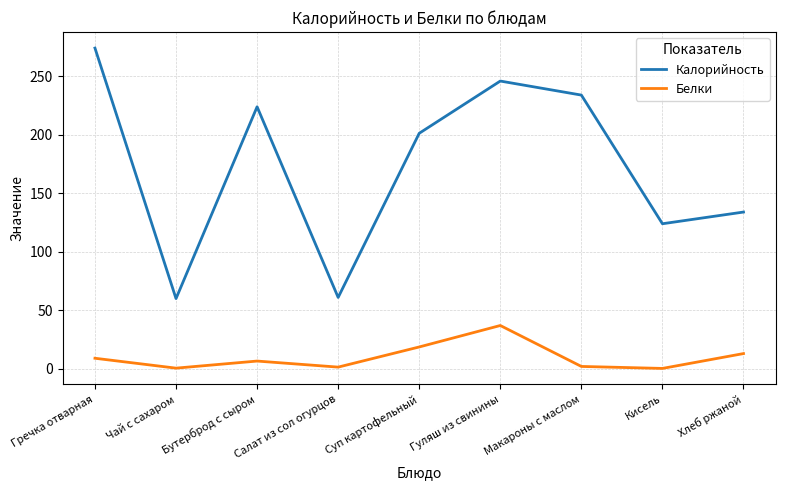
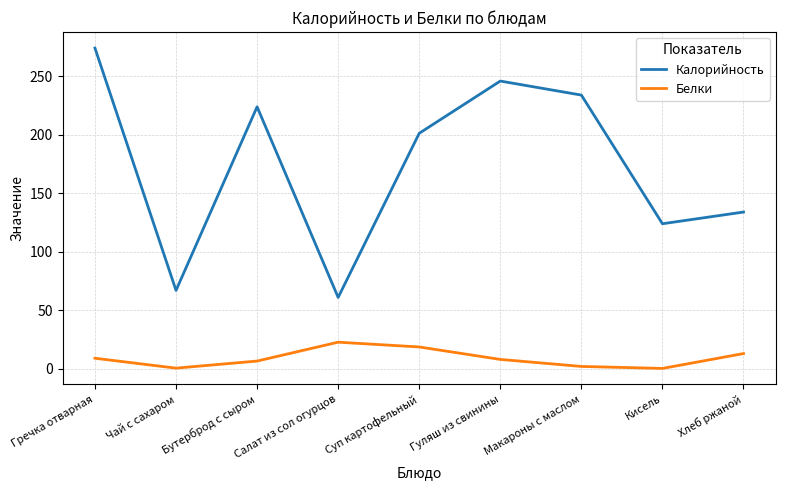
  {
    "Калорийность": {
      "Гречка отварная": 274,
-     "Чай с сахаром": 60,
+     "Чай с сахаром": 67,
      "Бутерброд с сыром": 224,
      "Салат из сол огурцов": 61,
      "Суп картофельный": 201,
      "Гуляш из свинины": 246,
      "Макароны с маслом": 234,
      "Кисель": 124,
      "Хлеб ржаной": 134
    },
    "Белки": {
      "Гречка отварная": 9,
      "Чай с сахаром": 1,
      "Бутерброд с сыром": 7,
-     "Салат из сол огурцов": 1,
+     "Салат из сол огурцов": 23,
      "Суп картофельный": 19,
-     "Гуляш из свинины": 37,
+     "Гуляш из свинины": 8,
      "Макароны с маслом": 2,
      "Кисель": 0,
      "Хлеб ржаной": 13
    }
  }
